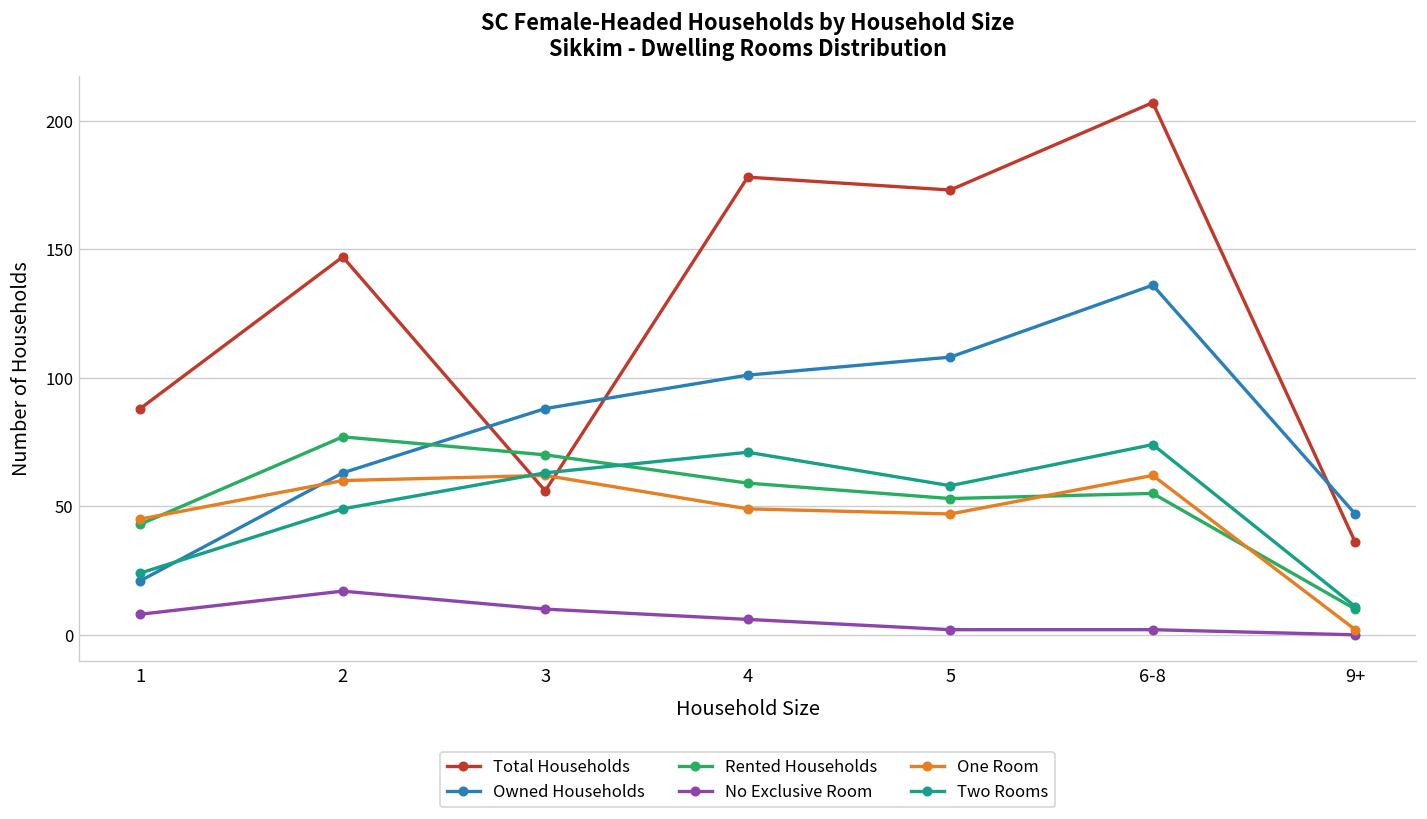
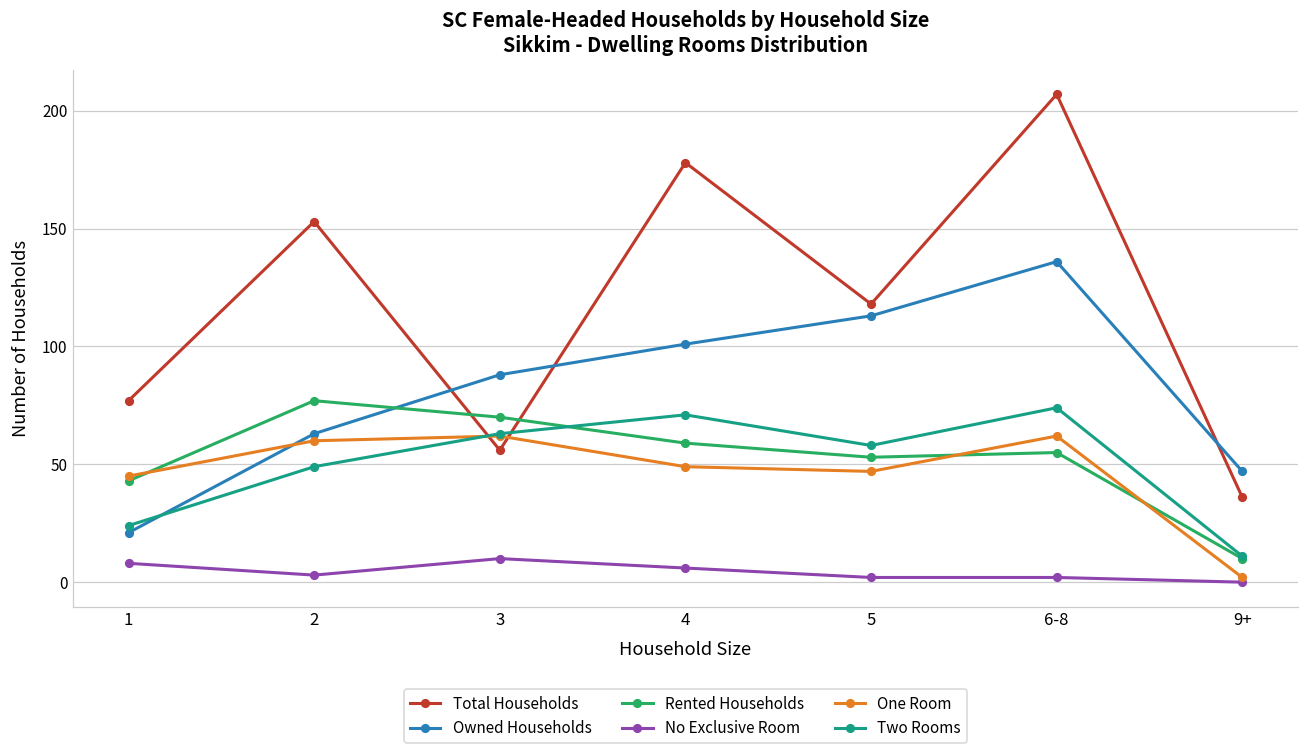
  {
    "Total Households": {
-     "1": 88,
-     "2": 147,
+     "1": 77,
+     "2": 153,
      "3": 56,
      "4": 178,
-     "5": 173,
+     "5": 118,
      "6-8": 207,
      "9+": 36
    },
    "Owned Households": {
      "1": 21,
      "2": 63,
      "3": 88,
      "4": 101,
-     "5": 108,
+     "5": 113,
      "6-8": 136,
      "9+": 47
    },
    "No Exclusive Room": {
      "1": 8,
-     "2": 17,
+     "2": 3,
      "3": 10,
      "4": 6,
      "5": 2,
      "6-8": 2,
      "9+": 0
    },
    "One Room": {
      "1": 45,
      "2": 60,
      "4": 49,
      "5": 47,
      "6-8": 62,
      "9+": 2
    }
  }
